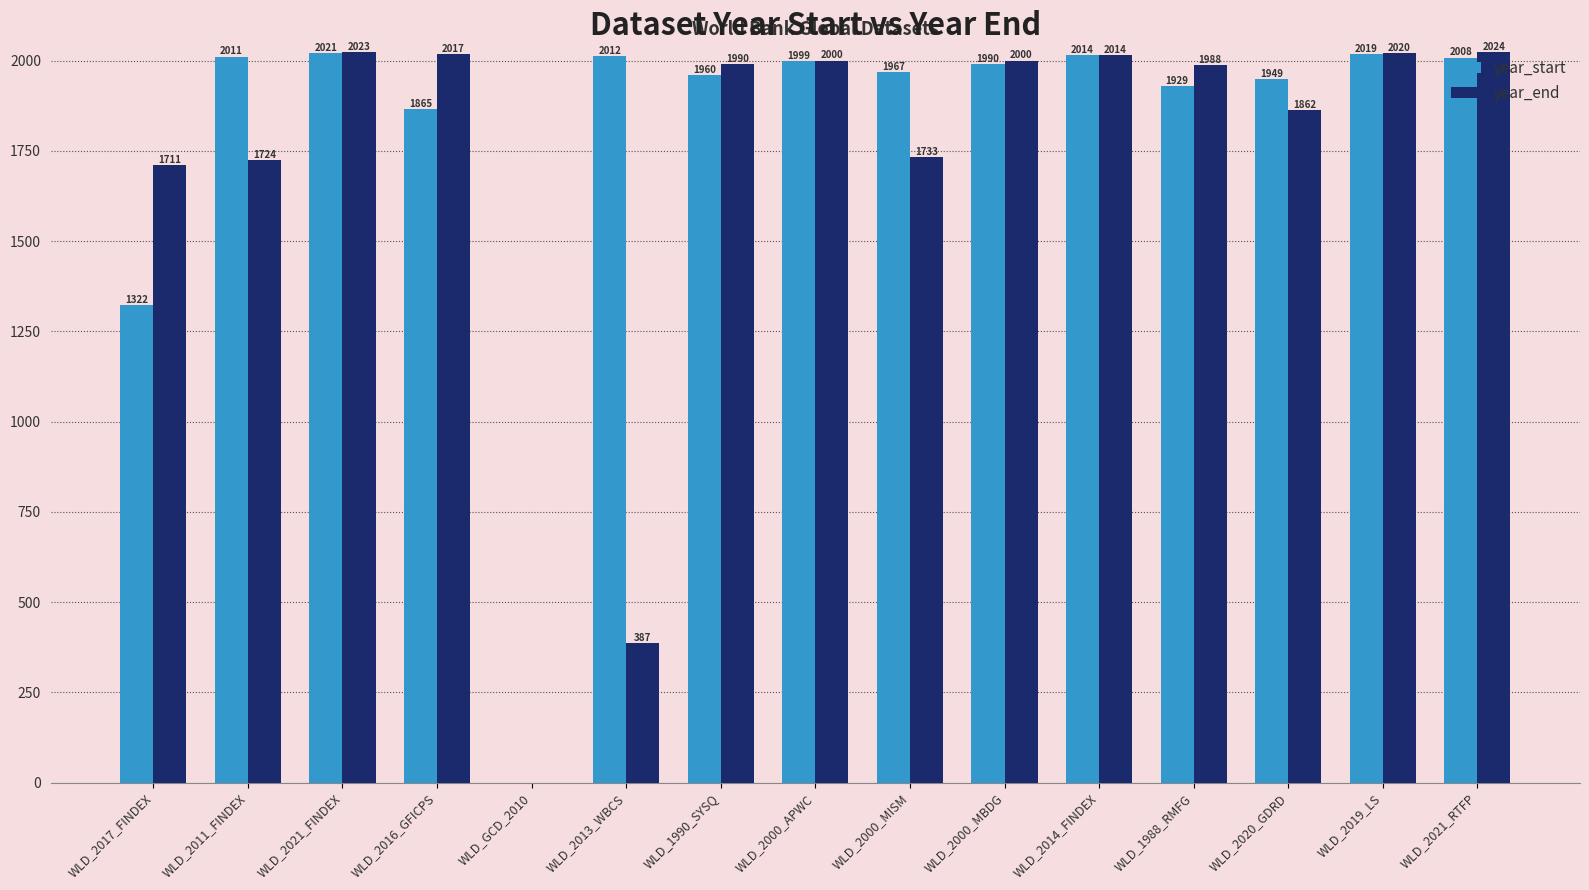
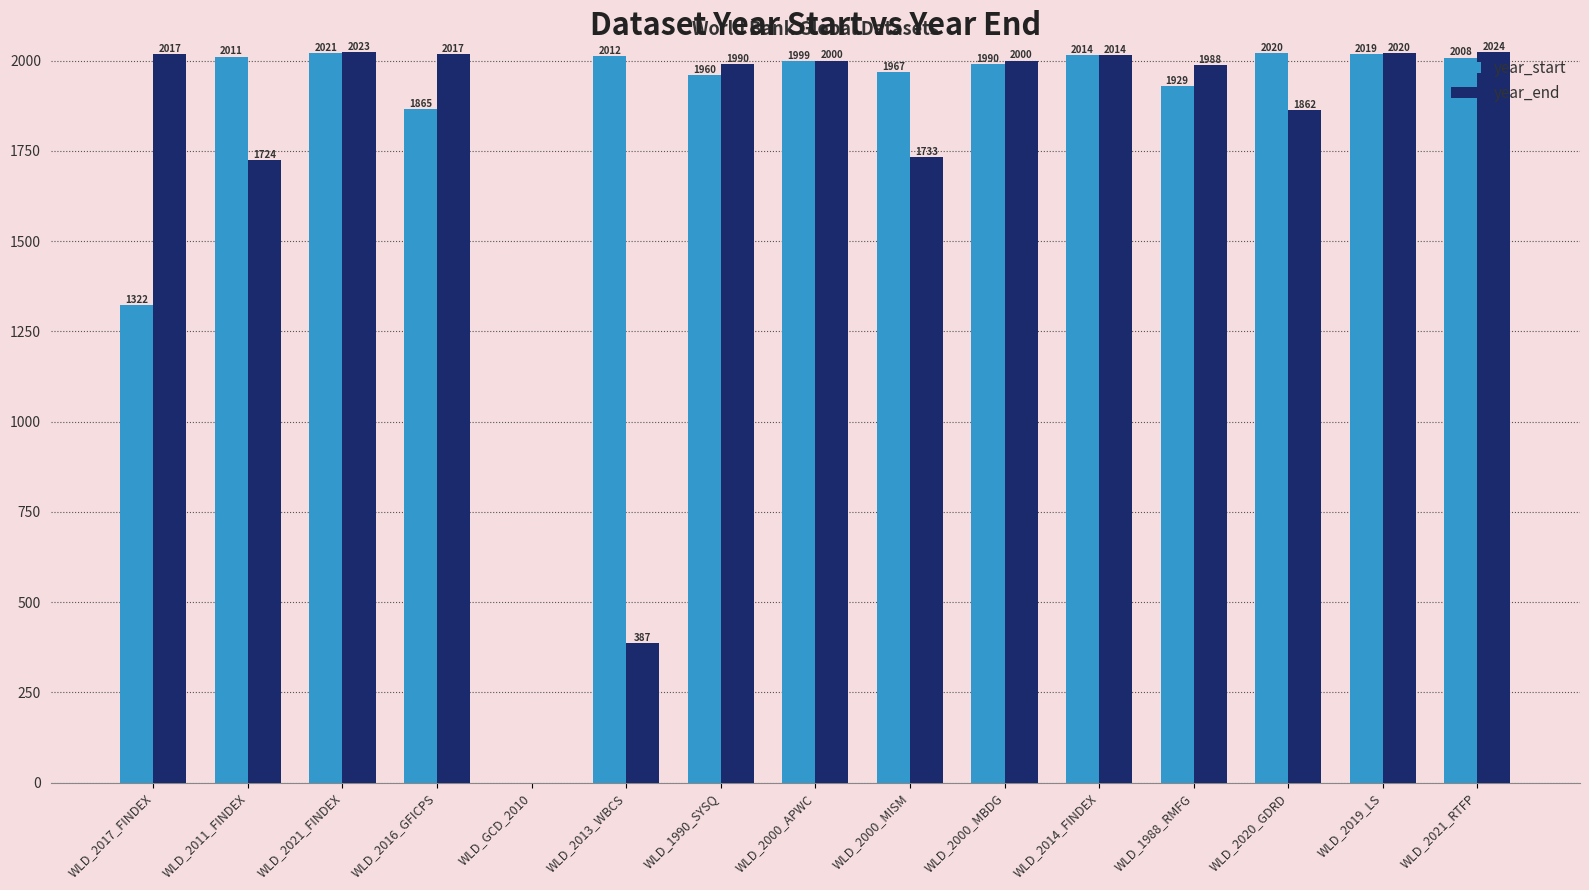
  {
    "year_start": {
      "WLD_2017_FINDEX": 1322,
      "WLD_2011_FINDEX": 2011,
      "WLD_2021_FINDEX": 2021,
      "WLD_2016_GFICPS": 1865,
      "WLD_2013_WBCS": 2012,
      "WLD_1990_SYSQ": 1960,
      "WLD_2000_APWC": 1999,
      "WLD_2000_MISM": 1967,
      "WLD_2000_MBDG": 1990,
      "WLD_2014_FINDEX": 2014,
      "WLD_1988_RMFG": 1929,
-     "WLD_2020_GDRD": 1949,
+     "WLD_2020_GDRD": 2020,
      "WLD_2019_LS": 2019,
      "WLD_2021_RTFP": 2008
    },
    "year_end": {
-     "WLD_2017_FINDEX": 1711,
+     "WLD_2017_FINDEX": 2017,
      "WLD_2011_FINDEX": 1724,
      "WLD_2021_FINDEX": 2023,
      "WLD_2016_GFICPS": 2017,
      "WLD_2013_WBCS": 387,
      "WLD_1990_SYSQ": 1990,
      "WLD_2000_APWC": 2000,
      "WLD_2000_MISM": 1733,
      "WLD_2000_MBDG": 2000,
      "WLD_2014_FINDEX": 2014,
      "WLD_1988_RMFG": 1988,
      "WLD_2020_GDRD": 1862,
      "WLD_2019_LS": 2020,
      "WLD_2021_RTFP": 2024
    }
  }
